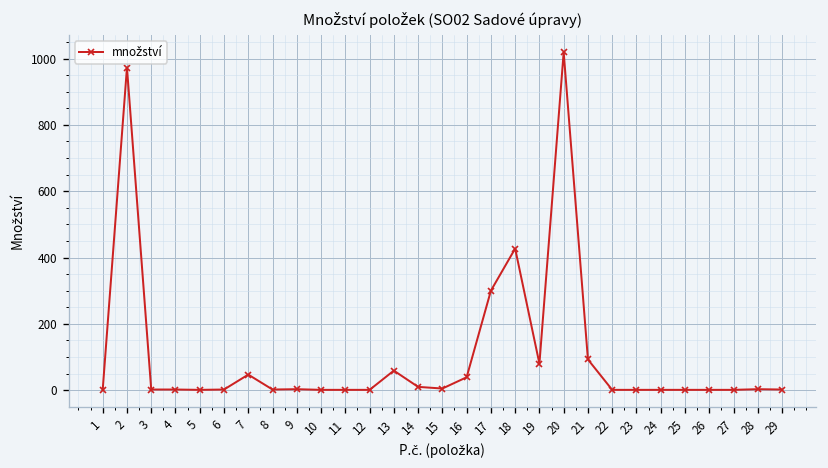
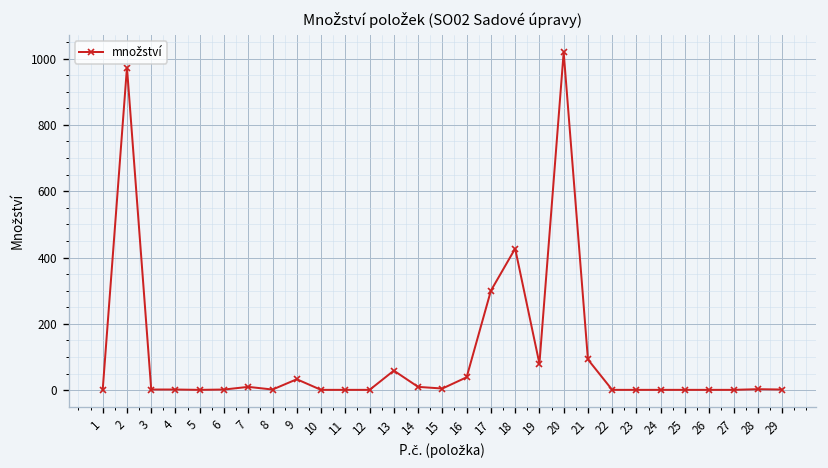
  {
    "1": 0,
    "2": 970,
    "3": 0,
    "4": 0,
    "5": 0,
    "6": 0,
-   "7": 50,
+   "7": 10,
    "8": 0,
-   "9": 0,
+   "9": 30,
    "10": 0,
    "11": 0,
    "12": 0,
    "13": 60,
    "14": 10,
    "15": 10,
    "16": 40,
    "17": 300,
    "18": 430,
    "19": 80,
    "20": 1020,
    "21": 90,
    "22": 0,
    "23": 0,
    "24": 0,
    "25": 0,
    "26": 0,
    "27": 0,
    "28": 0,
    "29": 0
  }
